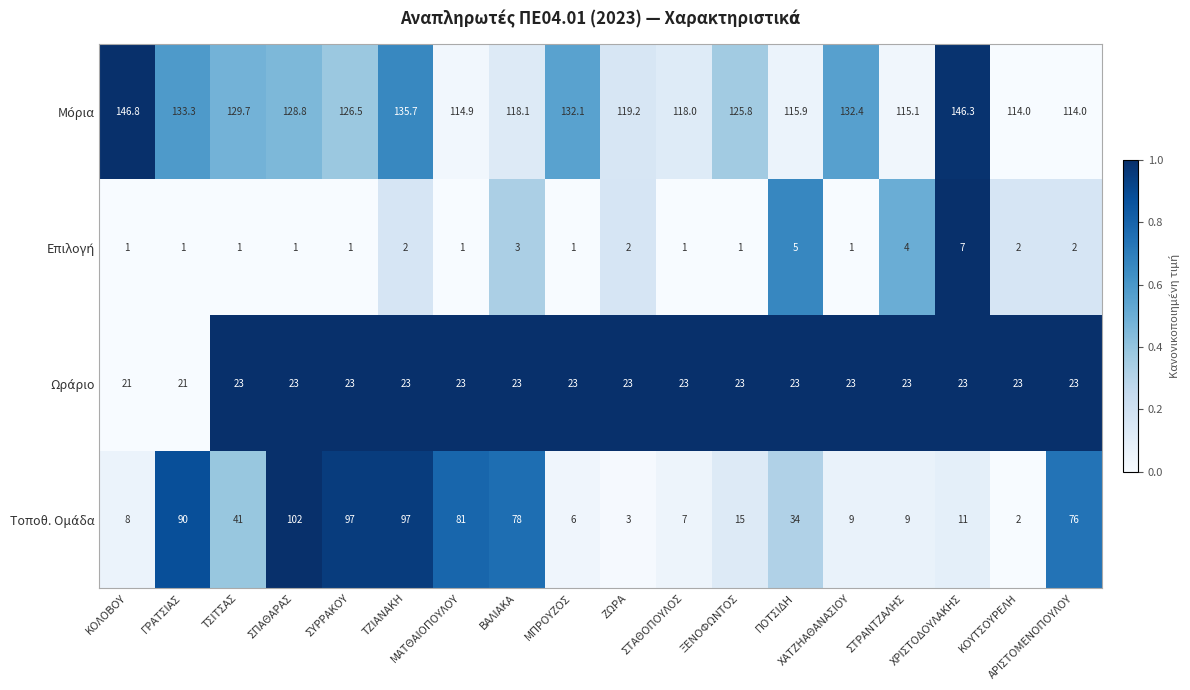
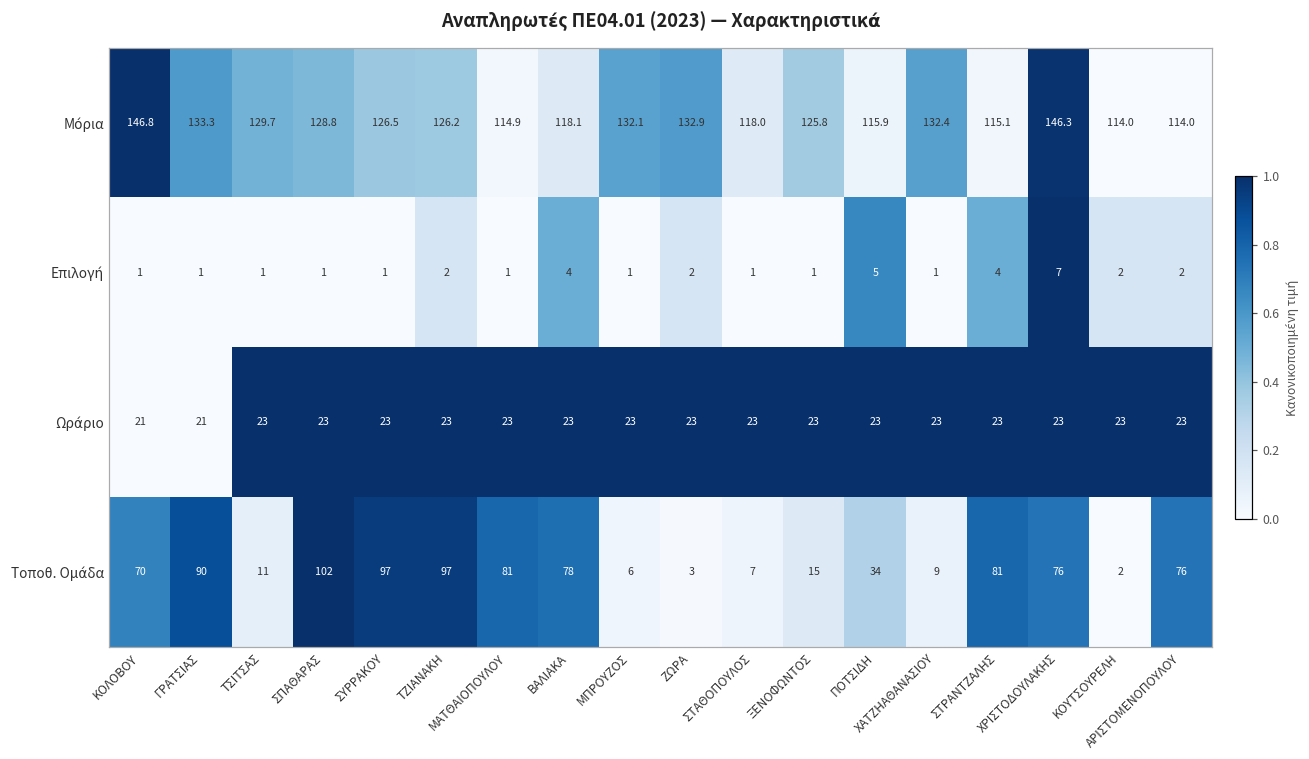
  {
    "Μόρια": {
      "ΚΟΛΟΒΟΥ": 146.8,
      "ΓΡΑΤΣΙΑΣ": 133.3,
      "ΤΣΙΤΣΑΣ": 129.7,
      "ΣΠΑΘΑΡΑΣ": 128.8,
      "ΣΥΡΡΑΚΟΥ": 126.5,
-     "ΤΖΙΑΝΑΚΗ": 135.7,
+     "ΤΖΙΑΝΑΚΗ": 126.2,
      "ΜΑΤΘΑΙΟΠΟΥΛΟΥ": 114.9,
      "ΒΑΛΙΑΚΑ": 118.1,
      "ΜΠΡΟΥΖΟΣ": 132.1,
-     "ΖΩΡΑ": 119.2,
+     "ΖΩΡΑ": 132.9,
      "ΣΤΑΘΟΠΟΥΛΟΣ": 118.0,
      "ΞΕΝΟΦΩΝΤΟΣ": 125.8,
      "ΠΟΤΣΙΔΗ": 115.9,
      "ΧΑΤΖΗΑΘΑΝΑΣΙΟΥ": 132.4,
      "ΣΤΡΑΝΤΖΑΛΗΣ": 115.1,
      "ΧΡΙΣΤΟΔΟΥΛΑΚΗΣ": 146.3,
      "ΚΟΥΤΣΟΥΡΕΛΗ": 114.0,
      "ΑΡΙΣΤΟΜΕΝΟΠΟΥΛΟΥ": 114.0
    },
    "Επιλογή": {
      "ΚΟΛΟΒΟΥ": 1,
      "ΓΡΑΤΣΙΑΣ": 1,
      "ΤΣΙΤΣΑΣ": 1,
      "ΣΠΑΘΑΡΑΣ": 1,
      "ΣΥΡΡΑΚΟΥ": 1,
      "ΤΖΙΑΝΑΚΗ": 2,
      "ΜΑΤΘΑΙΟΠΟΥΛΟΥ": 1,
-     "ΒΑΛΙΑΚΑ": 3,
+     "ΒΑΛΙΑΚΑ": 4,
      "ΜΠΡΟΥΖΟΣ": 1,
      "ΖΩΡΑ": 2,
      "ΣΤΑΘΟΠΟΥΛΟΣ": 1,
      "ΞΕΝΟΦΩΝΤΟΣ": 1,
      "ΠΟΤΣΙΔΗ": 5,
      "ΧΑΤΖΗΑΘΑΝΑΣΙΟΥ": 1,
      "ΣΤΡΑΝΤΖΑΛΗΣ": 4,
      "ΧΡΙΣΤΟΔΟΥΛΑΚΗΣ": 7,
      "ΚΟΥΤΣΟΥΡΕΛΗ": 2,
      "ΑΡΙΣΤΟΜΕΝΟΠΟΥΛΟΥ": 2
    },
    "Ωράριο": {
      "ΚΟΛΟΒΟΥ": 21,
      "ΓΡΑΤΣΙΑΣ": 21,
      "ΤΣΙΤΣΑΣ": 23,
      "ΣΠΑΘΑΡΑΣ": 23,
      "ΣΥΡΡΑΚΟΥ": 23,
      "ΤΖΙΑΝΑΚΗ": 23,
      "ΜΑΤΘΑΙΟΠΟΥΛΟΥ": 23,
      "ΒΑΛΙΑΚΑ": 23,
      "ΜΠΡΟΥΖΟΣ": 23,
      "ΖΩΡΑ": 23,
      "ΣΤΑΘΟΠΟΥΛΟΣ": 23,
      "ΞΕΝΟΦΩΝΤΟΣ": 23,
      "ΠΟΤΣΙΔΗ": 23,
      "ΧΑΤΖΗΑΘΑΝΑΣΙΟΥ": 23,
      "ΣΤΡΑΝΤΖΑΛΗΣ": 23,
      "ΧΡΙΣΤΟΔΟΥΛΑΚΗΣ": 23,
      "ΚΟΥΤΣΟΥΡΕΛΗ": 23,
      "ΑΡΙΣΤΟΜΕΝΟΠΟΥΛΟΥ": 23
    },
    "Τοποθ. Ομάδα": {
-     "ΚΟΛΟΒΟΥ": 8,
+     "ΚΟΛΟΒΟΥ": 70,
      "ΓΡΑΤΣΙΑΣ": 90,
-     "ΤΣΙΤΣΑΣ": 41,
+     "ΤΣΙΤΣΑΣ": 11,
      "ΣΠΑΘΑΡΑΣ": 102,
      "ΣΥΡΡΑΚΟΥ": 97,
      "ΤΖΙΑΝΑΚΗ": 97,
      "ΜΑΤΘΑΙΟΠΟΥΛΟΥ": 81,
      "ΒΑΛΙΑΚΑ": 78,
      "ΜΠΡΟΥΖΟΣ": 6,
      "ΖΩΡΑ": 3,
      "ΣΤΑΘΟΠΟΥΛΟΣ": 7,
      "ΞΕΝΟΦΩΝΤΟΣ": 15,
      "ΠΟΤΣΙΔΗ": 34,
      "ΧΑΤΖΗΑΘΑΝΑΣΙΟΥ": 9,
-     "ΣΤΡΑΝΤΖΑΛΗΣ": 9,
-     "ΧΡΙΣΤΟΔΟΥΛΑΚΗΣ": 11,
+     "ΣΤΡΑΝΤΖΑΛΗΣ": 81,
+     "ΧΡΙΣΤΟΔΟΥΛΑΚΗΣ": 76,
      "ΚΟΥΤΣΟΥΡΕΛΗ": 2,
      "ΑΡΙΣΤΟΜΕΝΟΠΟΥΛΟΥ": 76
    }
  }
